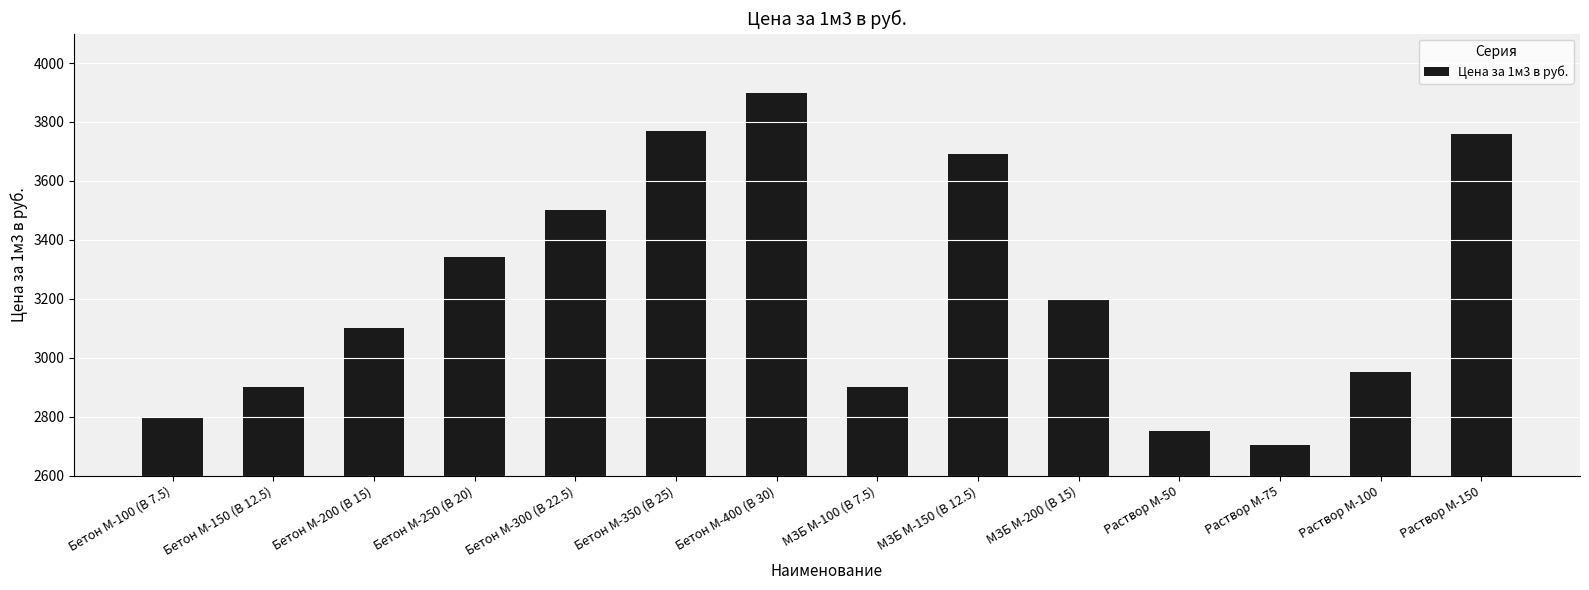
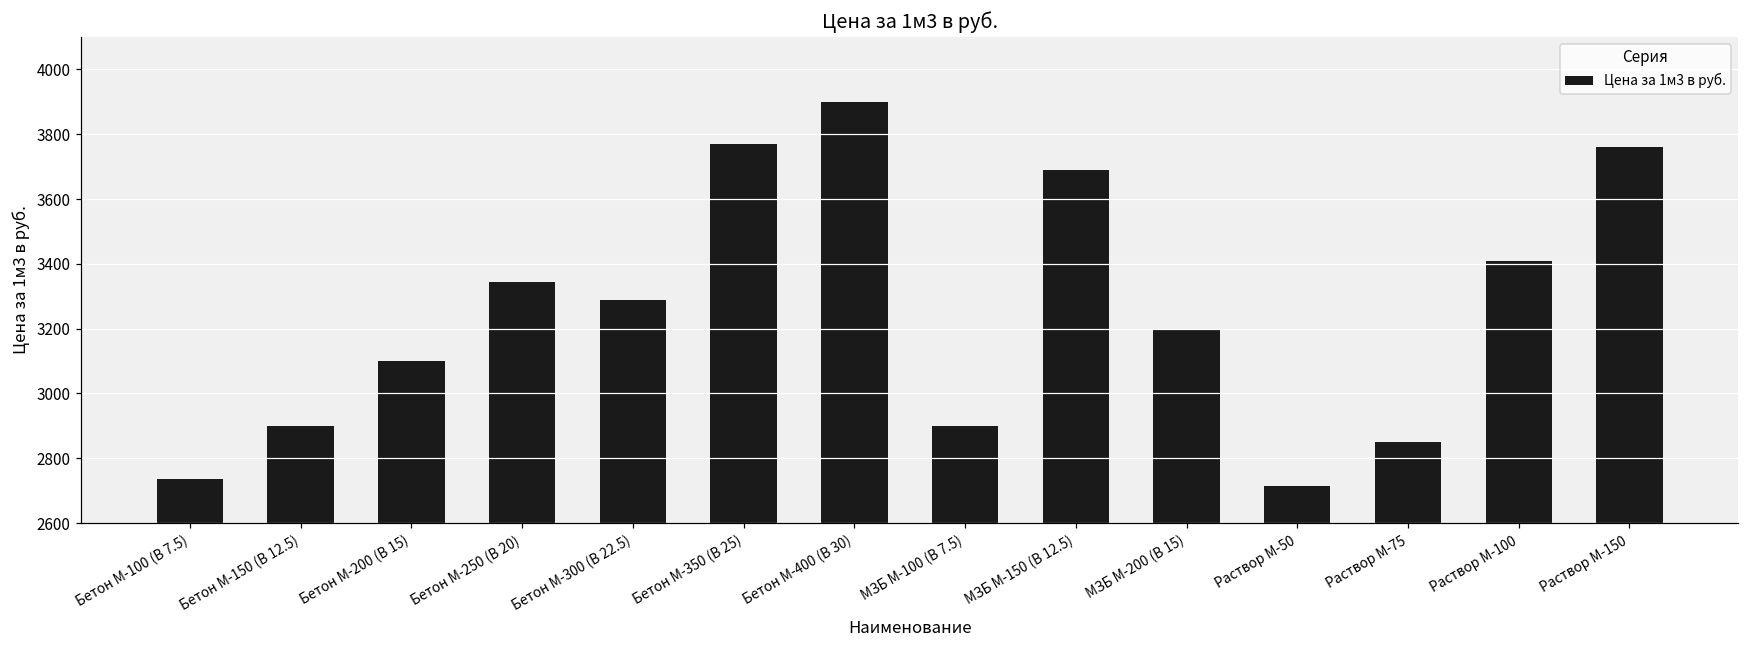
  {
-   "Бетон М-100 (B 7.5)": 2800,
+   "Бетон М-100 (B 7.5)": 2740,
    "Бетон М-150 (B 12.5)": 2900,
    "Бетон М-200 (B 15)": 3100,
    "Бетон М-250 (B 20)": 3340,
-   "Бетон М-300 (B 22.5)": 3500,
+   "Бетон М-300 (B 22.5)": 3290,
    "Бетон М-350 (B 25)": 3770,
    "Бетон М-400 (B 30)": 3900,
    "МЗБ М-100 (B 7.5)": 2900,
    "МЗБ М-150 (B 12.5)": 3690,
    "МЗБ М-200 (B 15)": 3200,
-   "Раствор М-50": 2750,
-   "Раствор М-75": 2700,
-   "Раствор М-100": 2950,
+   "Раствор М-50": 2720,
+   "Раствор М-75": 2850,
+   "Раствор М-100": 3410,
    "Раствор М-150": 3760
  }
